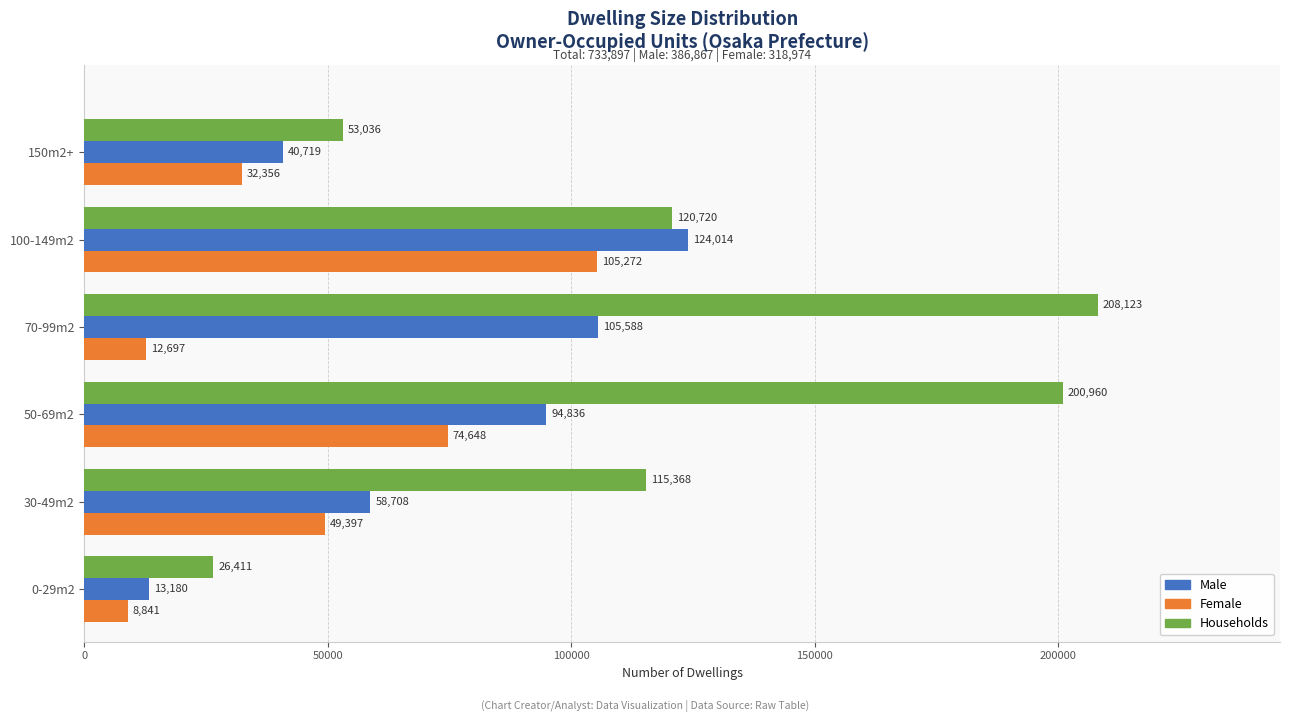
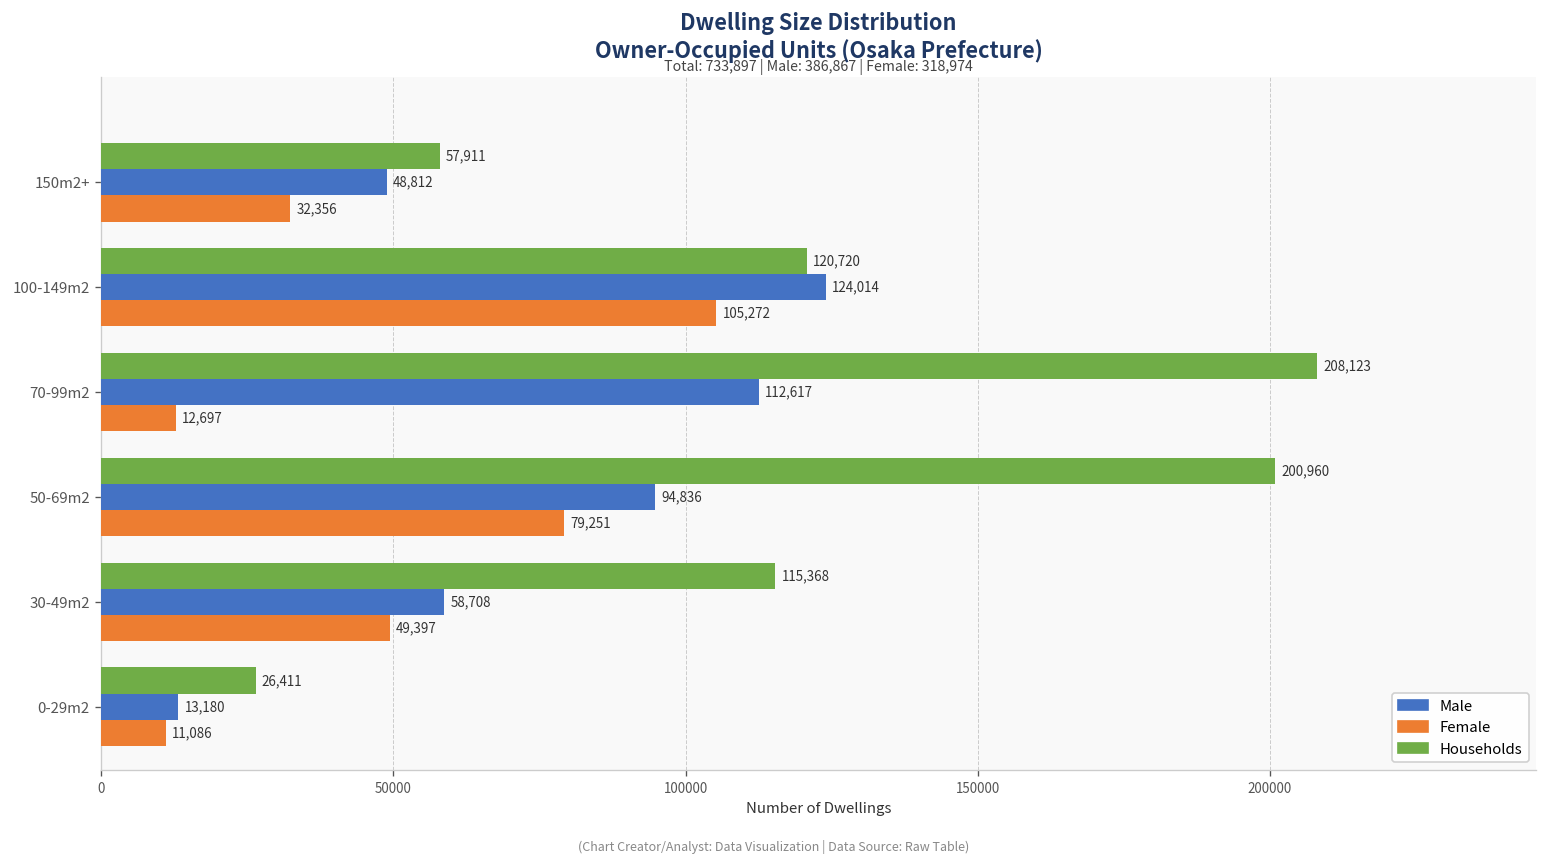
  {
    "Households": {
-     "150m2+": "53,036",
+     "150m2+": "57,911",
      "100-149m2": "120,720",
      "70-99m2": "208,123",
      "50-69m2": "200,960",
      "30-49m2": "115,368",
      "0-29m2": "26,411"
    },
    "Male": {
-     "150m2+": "40,719",
+     "150m2+": "48,812",
      "100-149m2": "124,014",
-     "70-99m2": "105,588",
+     "70-99m2": "112,617",
      "50-69m2": "94,836",
      "30-49m2": "58,708",
      "0-29m2": "13,180"
    },
    "Female": {
      "150m2+": "32,356",
      "100-149m2": "105,272",
      "70-99m2": "12,697",
-     "50-69m2": "74,648",
+     "50-69m2": "79,251",
      "30-49m2": "49,397",
-     "0-29m2": "8,841"
+     "0-29m2": "11,086"
    }
  }
